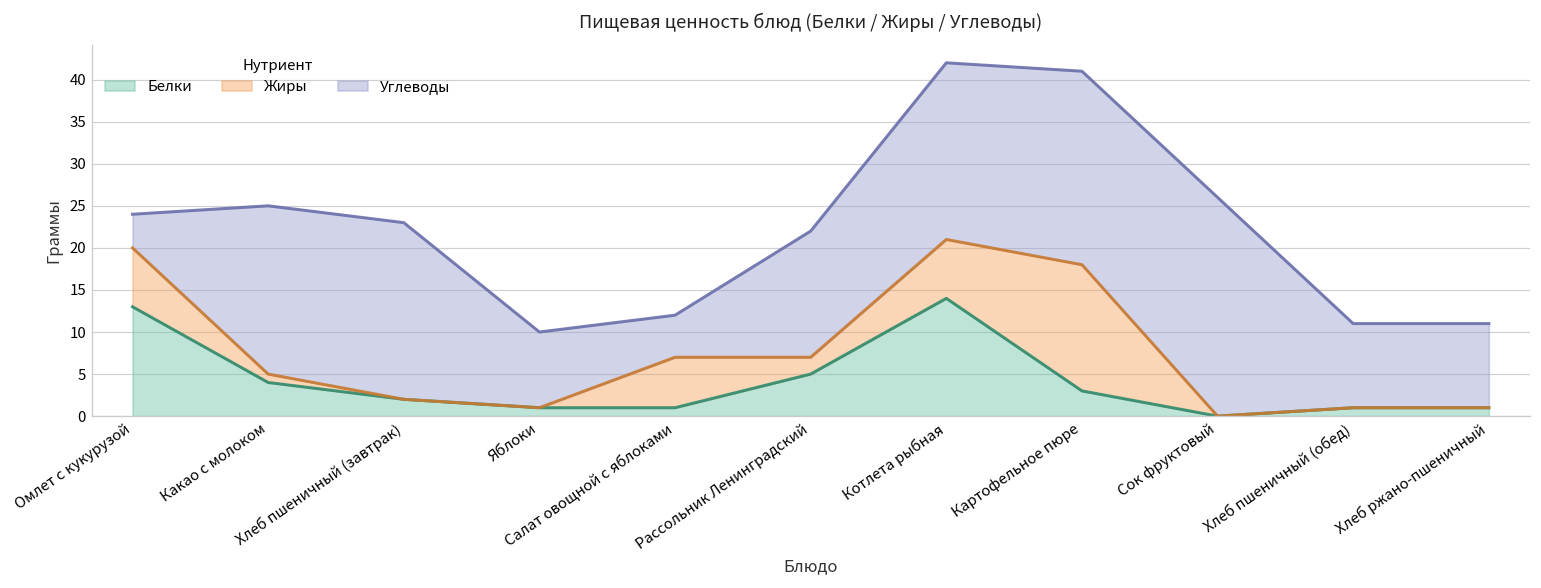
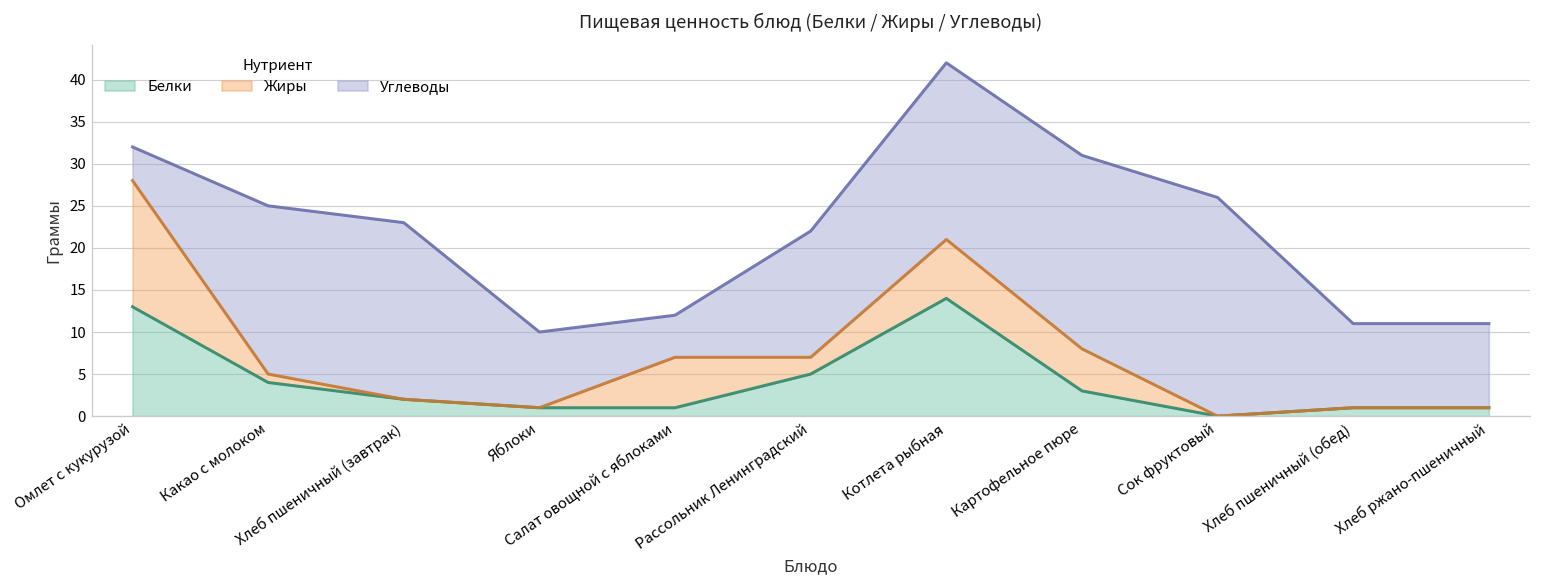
  {
    "Жиры": {
-     "Омлет с кукурузой": 7,
+     "Омлет с кукурузой": 15,
      "Какао с молоком": 1,
      "Салат овощной с яблоками": 6,
      "Рассольник Ленинградский": 2,
      "Котлета рыбная": 7,
-     "Картофельное пюре": 15
+     "Картофельное пюре": 5
    }
  }
